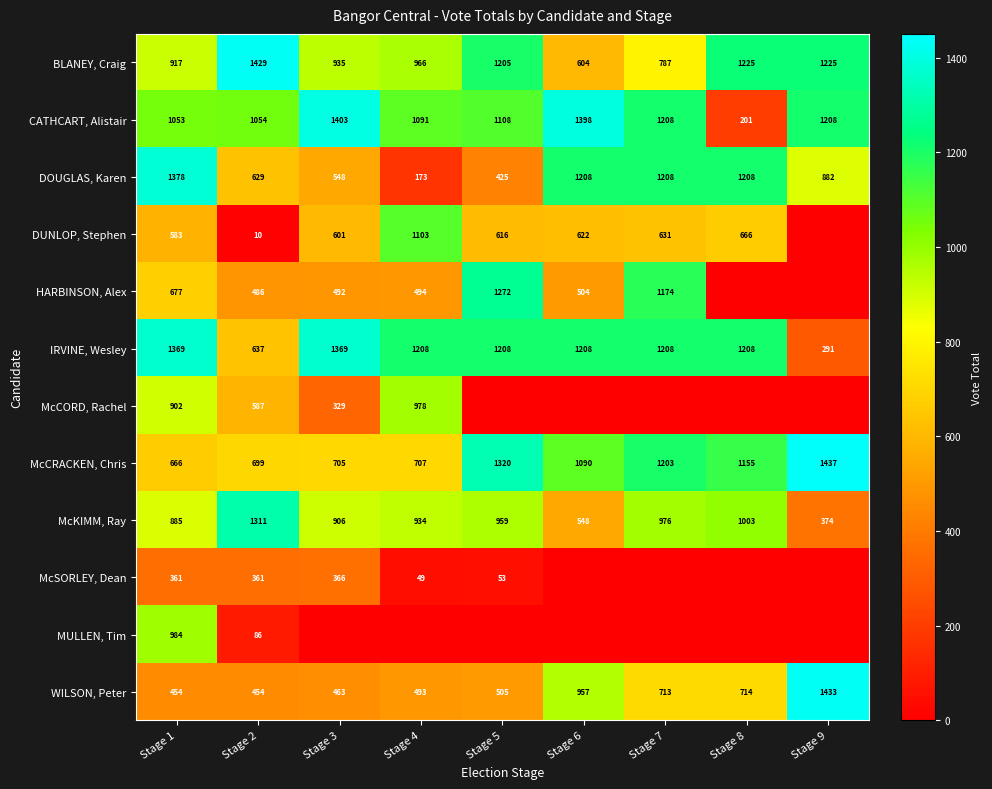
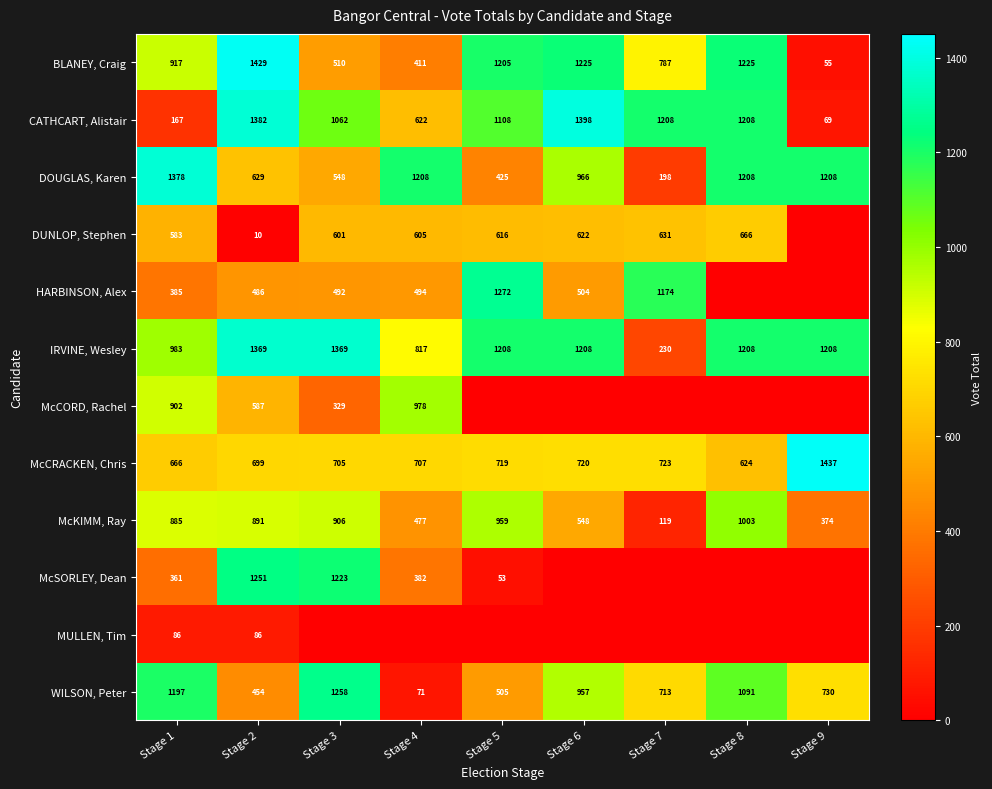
  {
    "BLANEY, Craig": {
      "Stage 1": 917,
      "Stage 2": 1429,
-     "Stage 3": 935,
-     "Stage 4": 966,
+     "Stage 3": 510,
+     "Stage 4": 411,
      "Stage 5": 1205,
-     "Stage 6": 604,
+     "Stage 6": 1225,
      "Stage 7": 787,
      "Stage 8": 1225,
-     "Stage 9": 1225
+     "Stage 9": 55
    },
    "CATHCART, Alistair": {
-     "Stage 1": 1053,
-     "Stage 2": 1054,
-     "Stage 3": 1403,
-     "Stage 4": 1091,
+     "Stage 1": 167,
+     "Stage 2": 1382,
+     "Stage 3": 1062,
+     "Stage 4": 622,
      "Stage 5": 1108,
      "Stage 6": 1398,
      "Stage 7": 1208,
-     "Stage 8": 201,
-     "Stage 9": 1208
+     "Stage 8": 1208,
+     "Stage 9": 69
    },
    "DOUGLAS, Karen": {
      "Stage 1": 1378,
      "Stage 2": 629,
      "Stage 3": 548,
-     "Stage 4": 173,
+     "Stage 4": 1208,
      "Stage 5": 425,
-     "Stage 6": 1208,
-     "Stage 7": 1208,
+     "Stage 6": 966,
+     "Stage 7": 198,
      "Stage 8": 1208,
-     "Stage 9": 882
+     "Stage 9": 1208
    },
    "DUNLOP, Stephen": {
      "Stage 1": 583,
      "Stage 2": 10,
      "Stage 3": 601,
-     "Stage 4": 1103,
+     "Stage 4": 605,
      "Stage 5": 616,
      "Stage 6": 622,
      "Stage 7": 631,
      "Stage 8": 666
    },
    "HARBINSON, Alex": {
-     "Stage 1": 677,
+     "Stage 1": 385,
      "Stage 2": 486,
      "Stage 3": 492,
      "Stage 4": 494,
      "Stage 5": 1272,
      "Stage 6": 504,
      "Stage 7": 1174
    },
    "IRVINE, Wesley": {
-     "Stage 1": 1369,
-     "Stage 2": 637,
+     "Stage 1": 983,
+     "Stage 2": 1369,
      "Stage 3": 1369,
-     "Stage 4": 1208,
+     "Stage 4": 817,
      "Stage 5": 1208,
      "Stage 6": 1208,
-     "Stage 7": 1208,
+     "Stage 7": 230,
      "Stage 8": 1208,
-     "Stage 9": 291
+     "Stage 9": 1208
    },
    "McCORD, Rachel": {
      "Stage 1": 902,
      "Stage 2": 587,
      "Stage 3": 329,
      "Stage 4": 978
    },
    "McCRACKEN, Chris": {
      "Stage 1": 666,
      "Stage 2": 699,
      "Stage 3": 705,
      "Stage 4": 707,
-     "Stage 5": 1320,
-     "Stage 6": 1090,
-     "Stage 7": 1203,
-     "Stage 8": 1155,
+     "Stage 5": 719,
+     "Stage 6": 720,
+     "Stage 7": 723,
+     "Stage 8": 624,
      "Stage 9": 1437
    },
    "McKIMM, Ray": {
      "Stage 1": 885,
-     "Stage 2": 1311,
+     "Stage 2": 891,
      "Stage 3": 906,
-     "Stage 4": 934,
+     "Stage 4": 477,
      "Stage 5": 959,
      "Stage 6": 548,
-     "Stage 7": 976,
+     "Stage 7": 119,
      "Stage 8": 1003,
      "Stage 9": 374
    },
    "McSORLEY, Dean": {
      "Stage 1": 361,
-     "Stage 2": 361,
-     "Stage 3": 366,
-     "Stage 4": 49,
+     "Stage 2": 1251,
+     "Stage 3": 1223,
+     "Stage 4": 382,
      "Stage 5": 53
    },
    "MULLEN, Tim": {
-     "Stage 1": 984,
+     "Stage 1": 86,
      "Stage 2": 86
    },
    "WILSON, Peter": {
-     "Stage 1": 454,
+     "Stage 1": 1197,
      "Stage 2": 454,
-     "Stage 3": 463,
-     "Stage 4": 493,
+     "Stage 3": 1258,
+     "Stage 4": 71,
      "Stage 5": 505,
      "Stage 6": 957,
      "Stage 7": 713,
-     "Stage 8": 714,
-     "Stage 9": 1433
+     "Stage 8": 1091,
+     "Stage 9": 730
    }
  }
